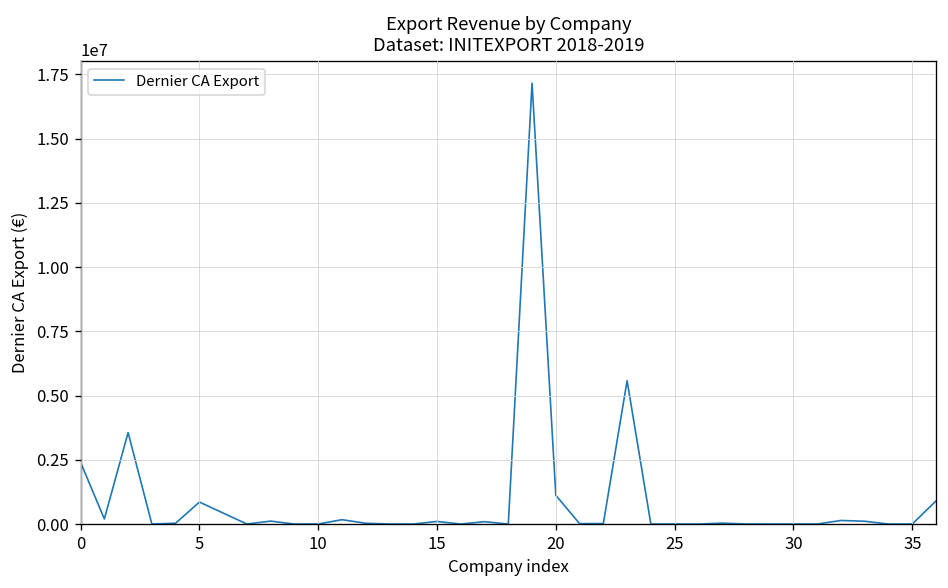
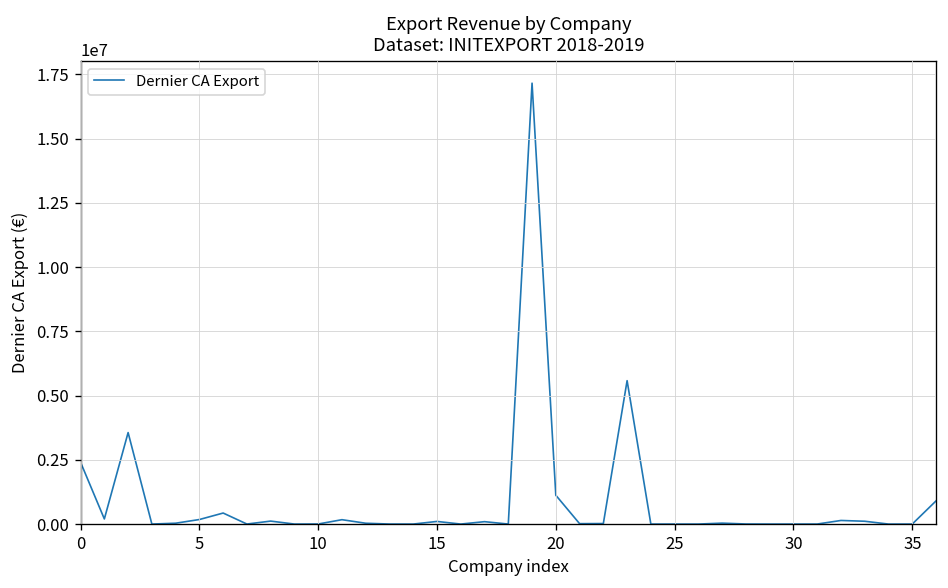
  {
    "0": 2400000,
-   "5": 900000,
+   "5": 200000,
    "10": 0,
    "15": 100000,
    "20": 1100000,
    "25": 0,
    "30": 0,
    "35": 0
  }
